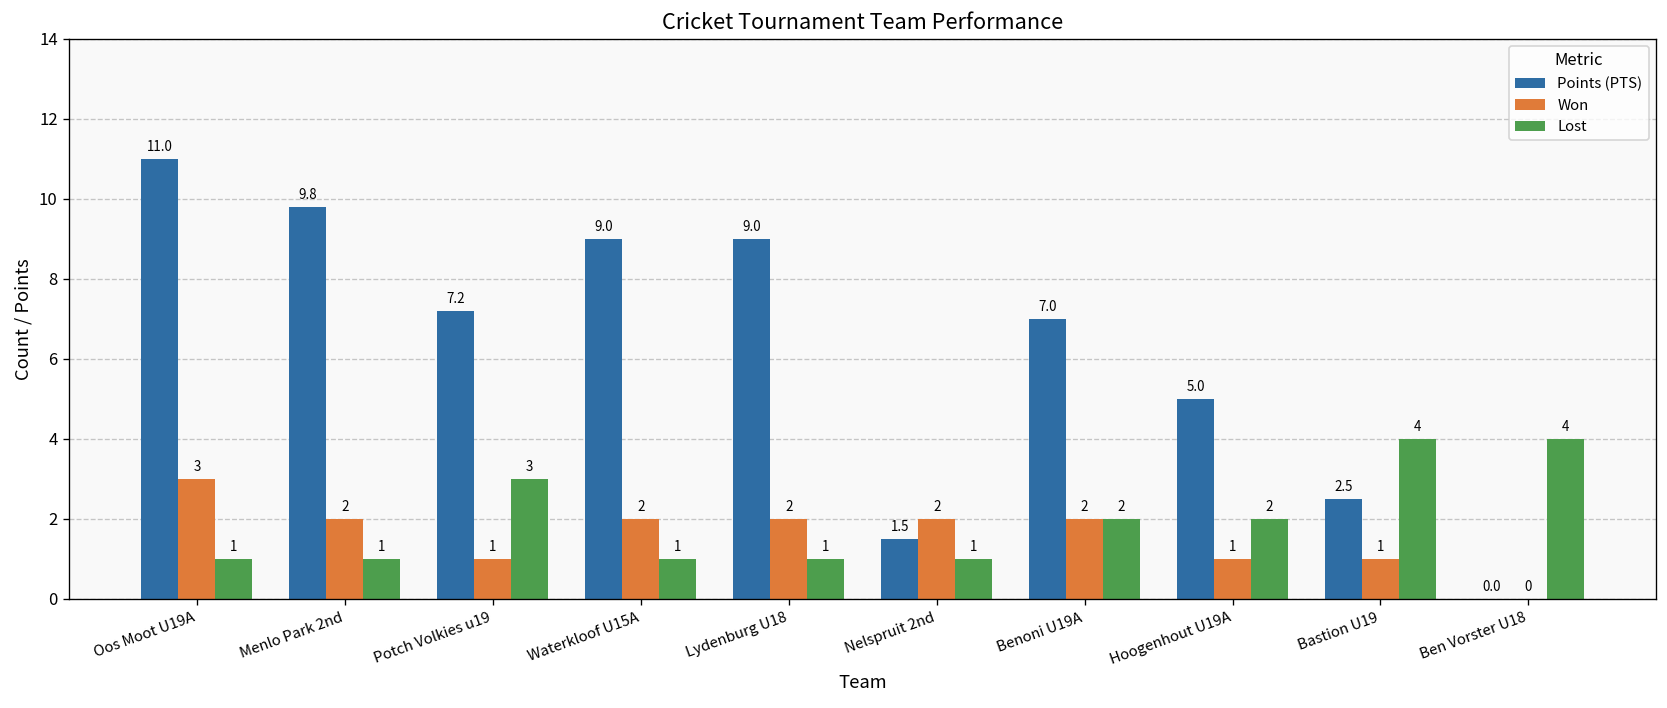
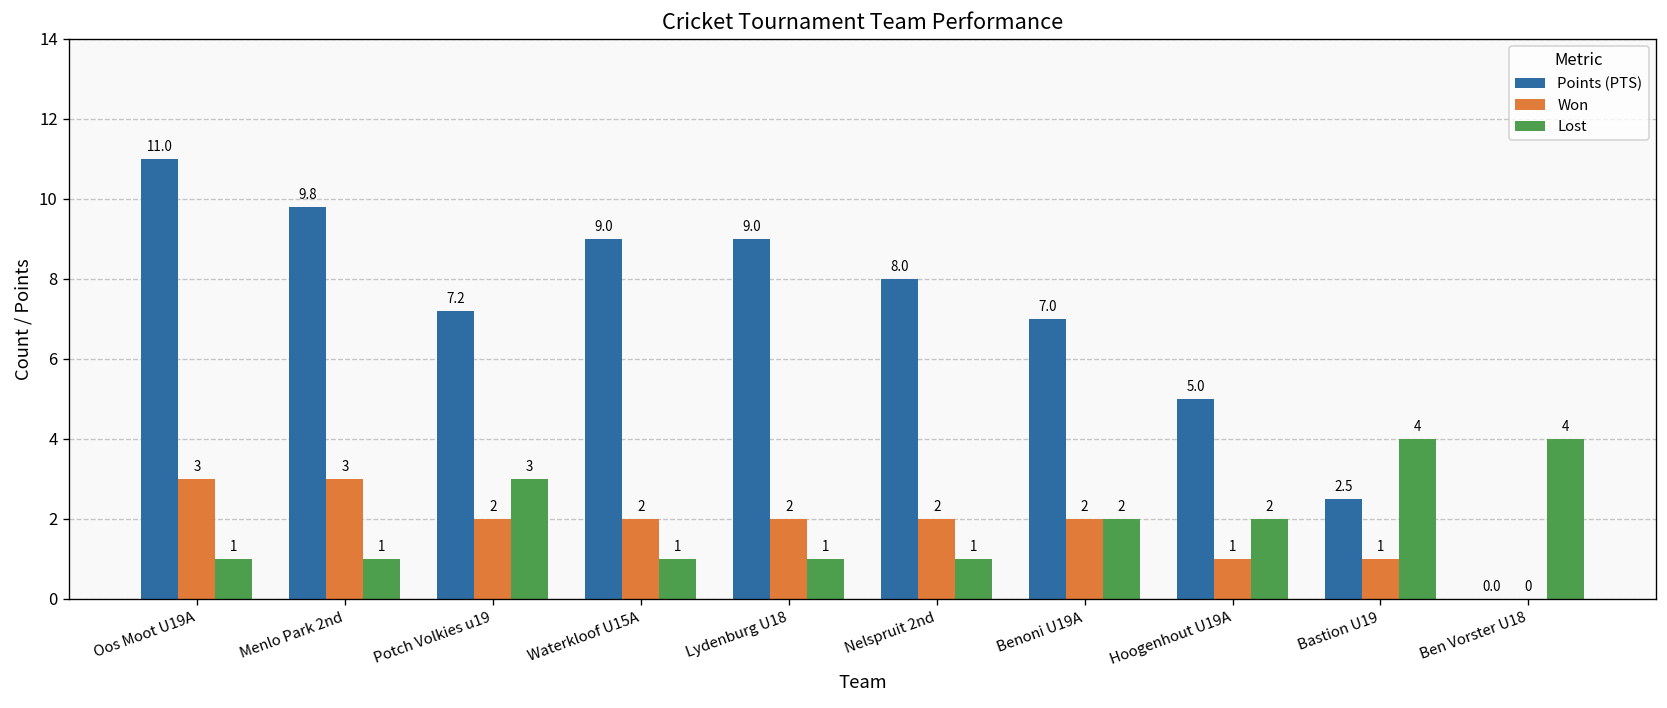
  {
    "Points (PTS)": {
      "Oos Moot U19A": 11.0,
      "Menlo Park 2nd": 9.8,
      "Potch Volkies u19": 7.2,
      "Waterkloof U15A": 9.0,
      "Lydenburg U18": 9.0,
-     "Nelspruit 2nd": 1.5,
+     "Nelspruit 2nd": 8.0,
      "Benoni U19A": 7.0,
      "Hoogenhout U19A": 5.0,
      "Bastion U19": 2.5,
      "Ben Vorster U18": 0.0
    },
    "Won": {
      "Oos Moot U19A": 3,
-     "Menlo Park 2nd": 2,
-     "Potch Volkies u19": 1,
+     "Menlo Park 2nd": 3,
+     "Potch Volkies u19": 2,
      "Waterkloof U15A": 2,
      "Lydenburg U18": 2,
      "Nelspruit 2nd": 2,
      "Benoni U19A": 2,
      "Hoogenhout U19A": 1,
      "Bastion U19": 1,
      "Ben Vorster U18": 0
    },
    "Lost": {
      "Oos Moot U19A": 1,
      "Menlo Park 2nd": 1,
      "Potch Volkies u19": 3,
      "Waterkloof U15A": 1,
      "Lydenburg U18": 1,
      "Nelspruit 2nd": 1,
      "Benoni U19A": 2,
      "Hoogenhout U19A": 2,
      "Bastion U19": 4,
      "Ben Vorster U18": 4
    }
  }
